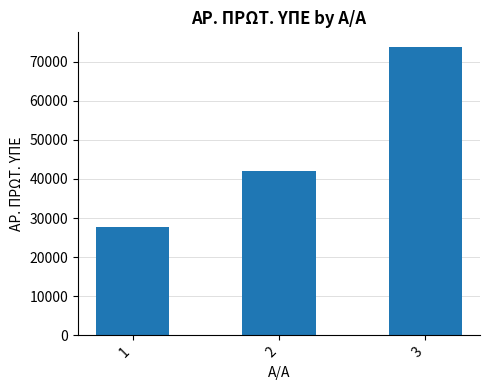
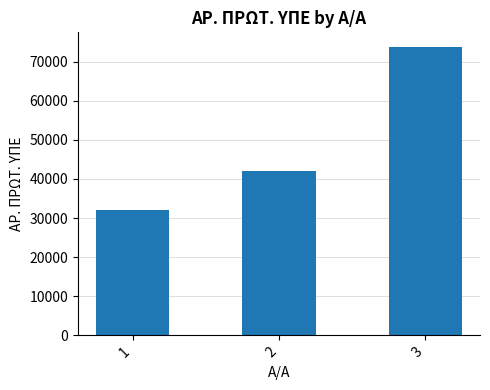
  {
-   "1": 28000,
+   "1": 32000,
    "2": 42000,
    "3": 74000
  }
